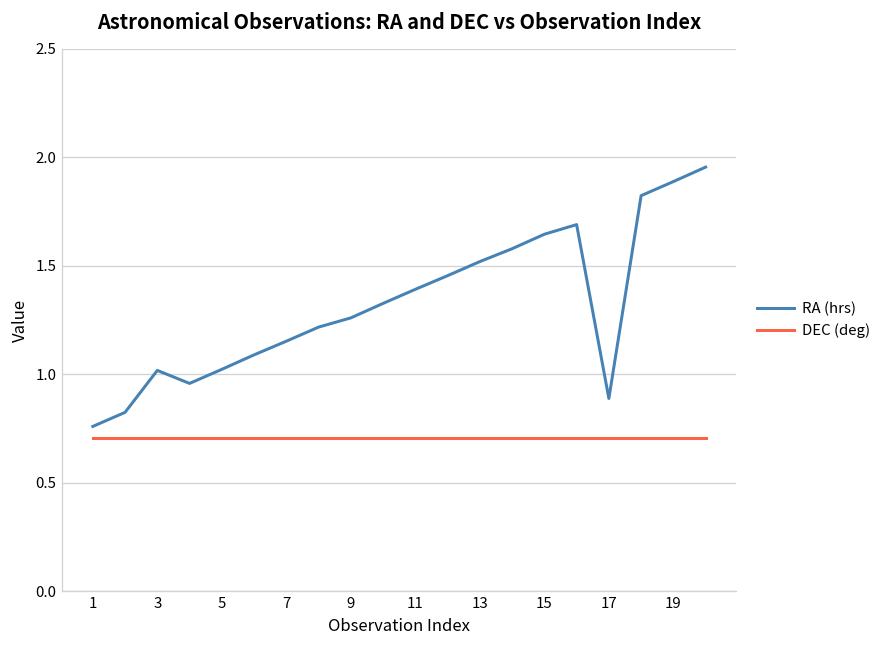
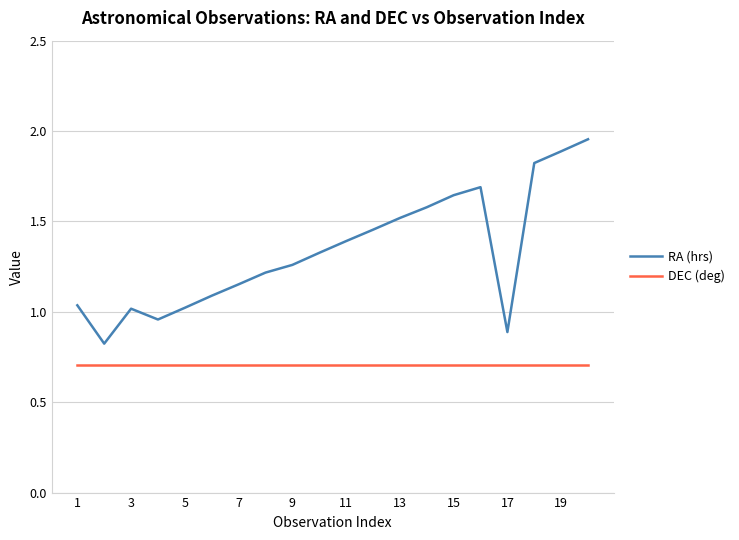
  {
    "RA (hrs)": {
-     "1": 0.76,
+     "1": 1.04,
      "3": 1.02,
      "5": 1.02,
      "7": 1.15,
      "9": 1.26,
      "11": 1.39,
      "13": 1.52,
      "15": 1.65,
      "17": 0.89,
      "19": 1.89
    },
    "DEC (deg)": {
      "1": 0.70,
      "3": 0.70,
      "5": 0.70,
      "7": 0.70,
      "9": 0.70,
      "11": 0.70,
      "13": 0.70,
      "15": 0.70,
      "17": 0.70,
      "19": 0.70
    }
  }
